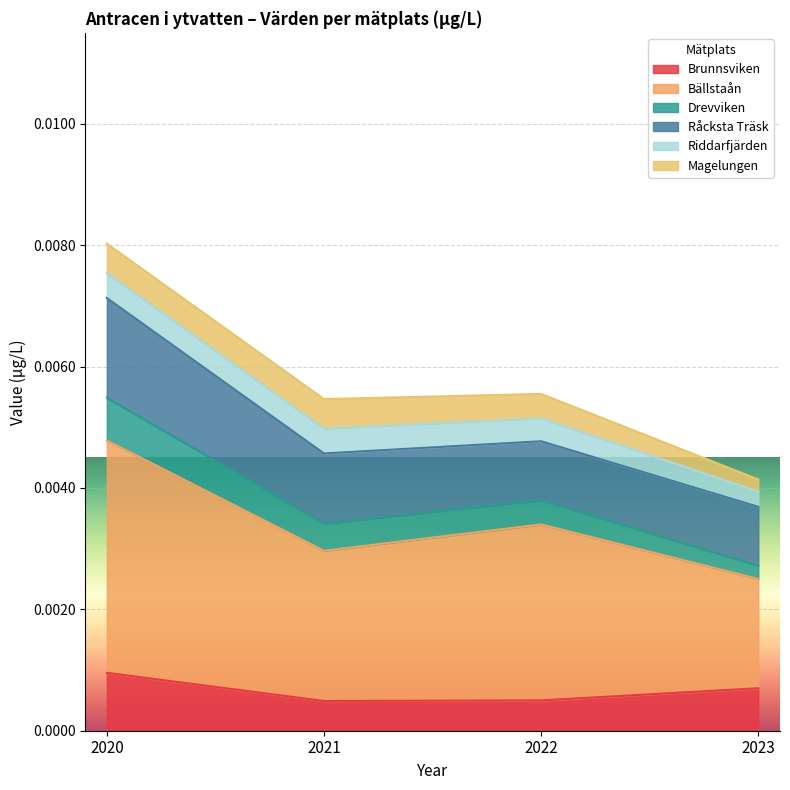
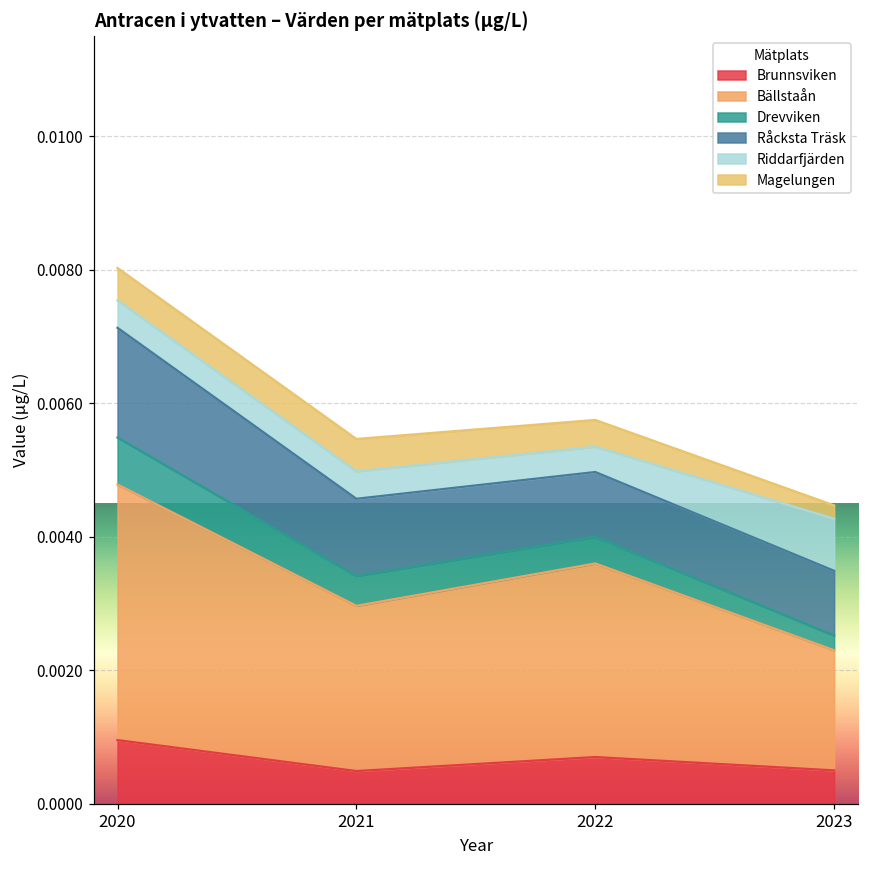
  {
    "Brunnsviken": {
      "2020": 0.0010,
      "2021": 0.0005,
-     "2022": 0.0005,
-     "2023": 0.0007
+     "2022": 0.0007,
+     "2023": 0.0005
    },
    "Riddarfjärden": {
      "2020": 0.0004,
      "2021": 0.0004,
      "2022": 0.0004,
-     "2023": 0.0002
+     "2023": 0.0008
    }
  }
